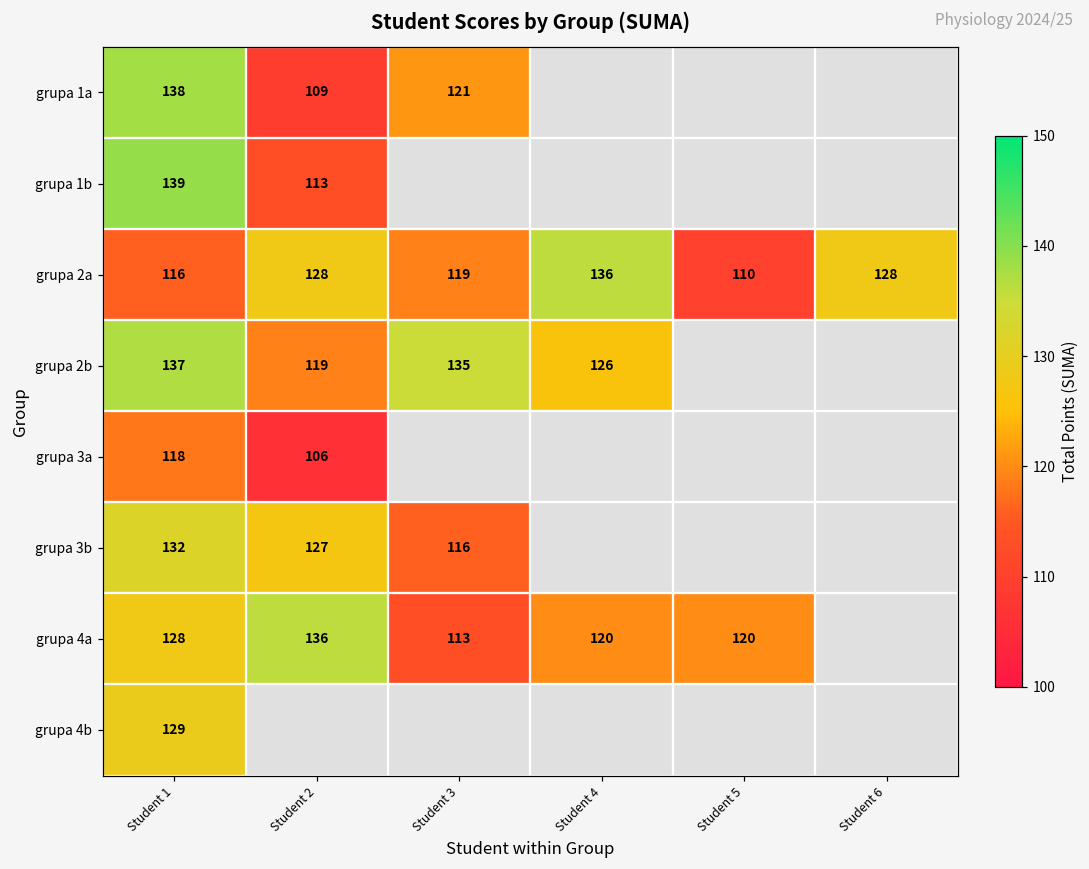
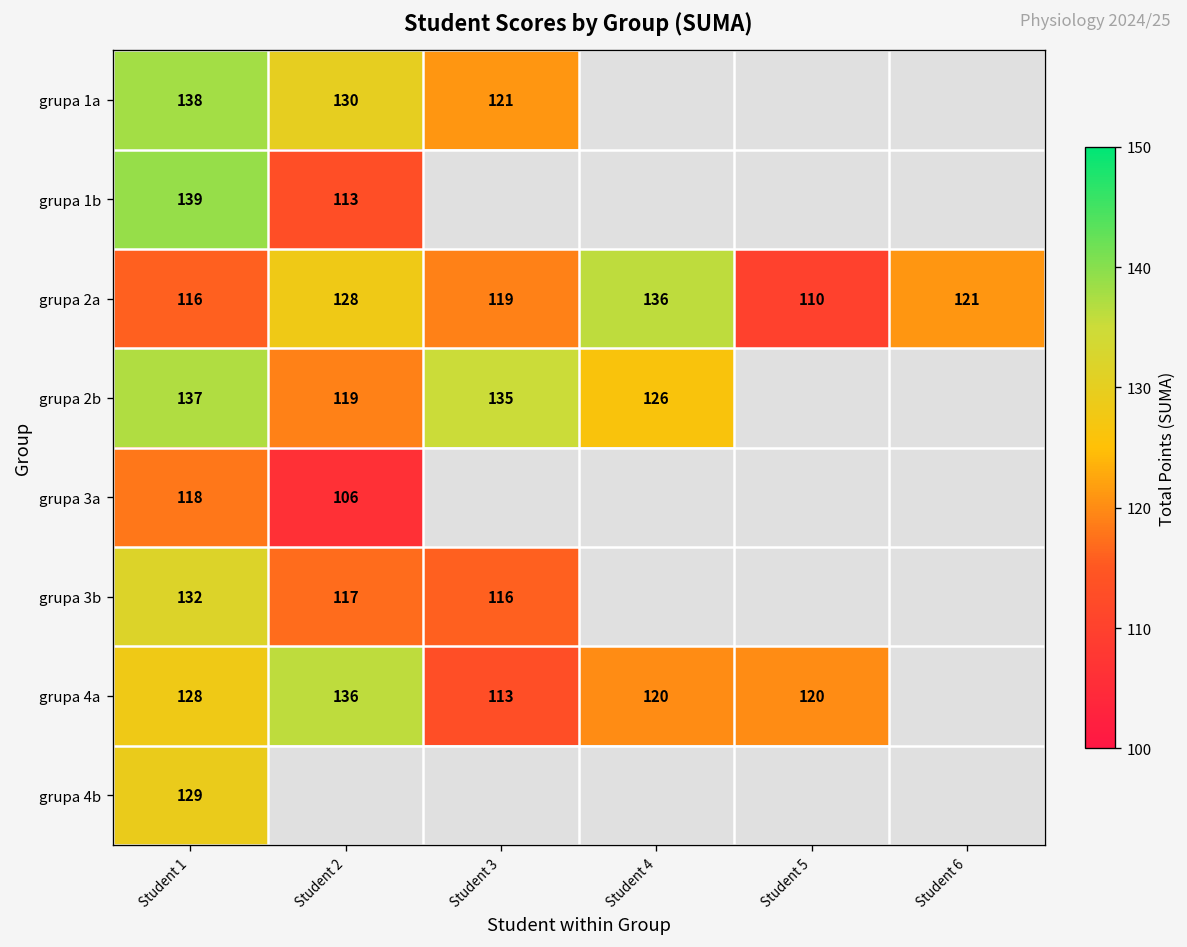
  {
    "grupa 1a": {
      "Student 1": 138,
-     "Student 2": 109,
+     "Student 2": 130,
      "Student 3": 121
    },
    "grupa 1b": {
      "Student 1": 139,
      "Student 2": 113
    },
    "grupa 2a": {
      "Student 1": 116,
      "Student 2": 128,
      "Student 3": 119,
      "Student 4": 136,
      "Student 5": 110,
-     "Student 6": 128
+     "Student 6": 121
    },
    "grupa 2b": {
      "Student 1": 137,
      "Student 2": 119,
      "Student 3": 135,
      "Student 4": 126
    },
    "grupa 3a": {
      "Student 1": 118,
      "Student 2": 106
    },
    "grupa 3b": {
      "Student 1": 132,
-     "Student 2": 127,
+     "Student 2": 117,
      "Student 3": 116
    },
    "grupa 4a": {
      "Student 1": 128,
      "Student 2": 136,
      "Student 3": 113,
      "Student 4": 120,
      "Student 5": 120
    },
    "grupa 4b": {
      "Student 1": 129
    }
  }
